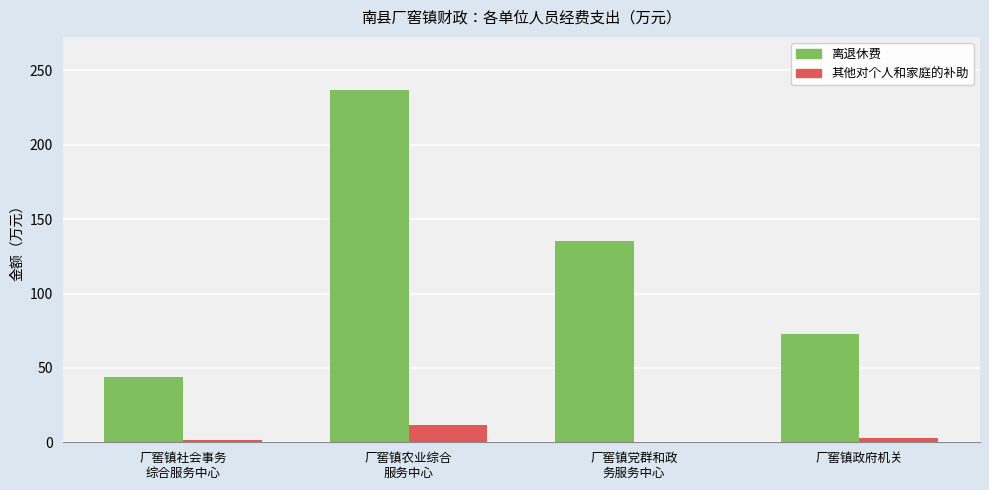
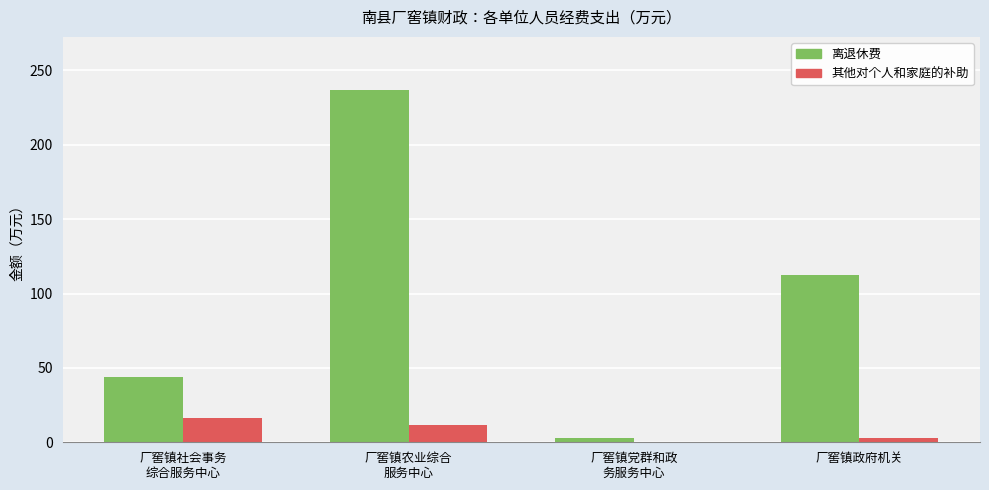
  {
    "离退休费": {
      "厂窖镇社会事务 综合服务中心": 44,
      "厂窖镇农业综合 服务中心": 237,
-     "厂窖镇党群和政 务服务中心": 135,
-     "厂窖镇政府机关": 73
+     "厂窖镇党群和政 务服务中心": 3,
+     "厂窖镇政府机关": 112
    },
    "其他对个人和家庭的补助": {
-     "厂窖镇社会事务 综合服务中心": 2,
+     "厂窖镇社会事务 综合服务中心": 16,
      "厂窖镇农业综合 服务中心": 11,
      "厂窖镇党群和政 务服务中心": 0,
      "厂窖镇政府机关": 3
    }
  }
